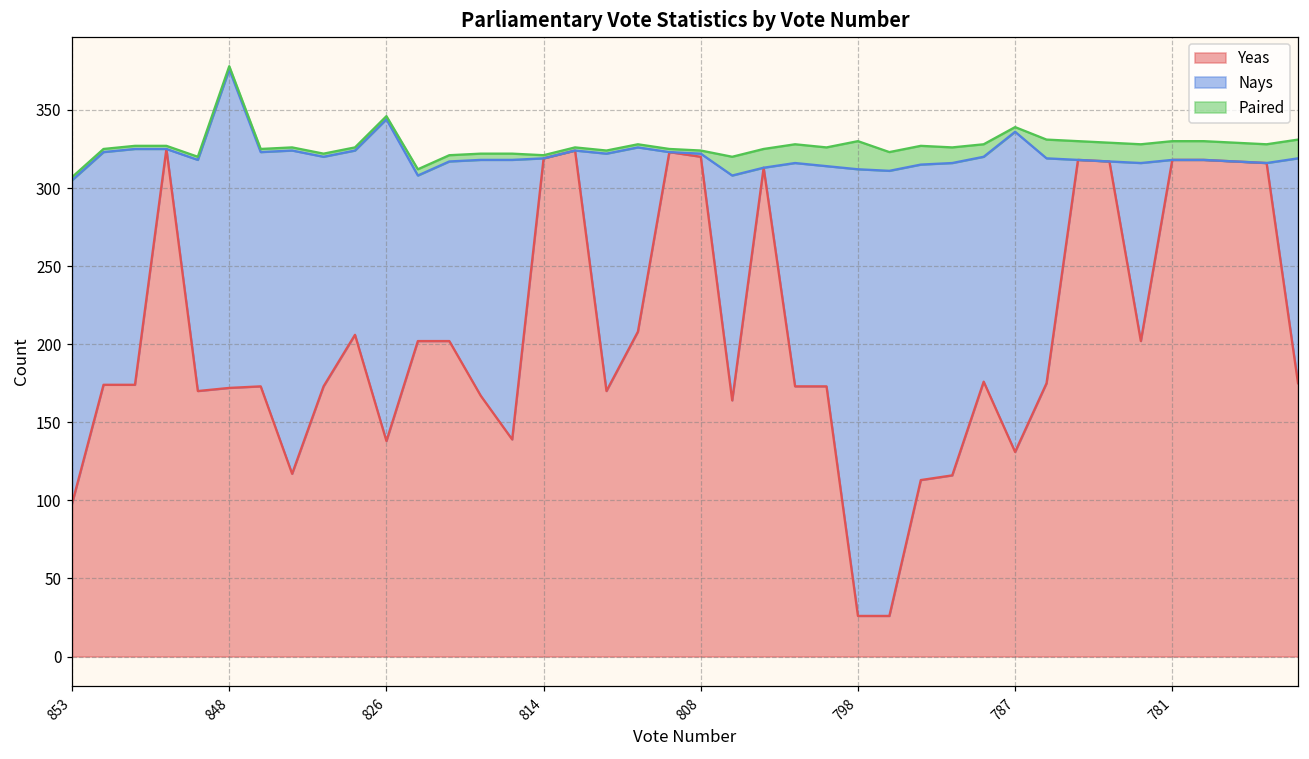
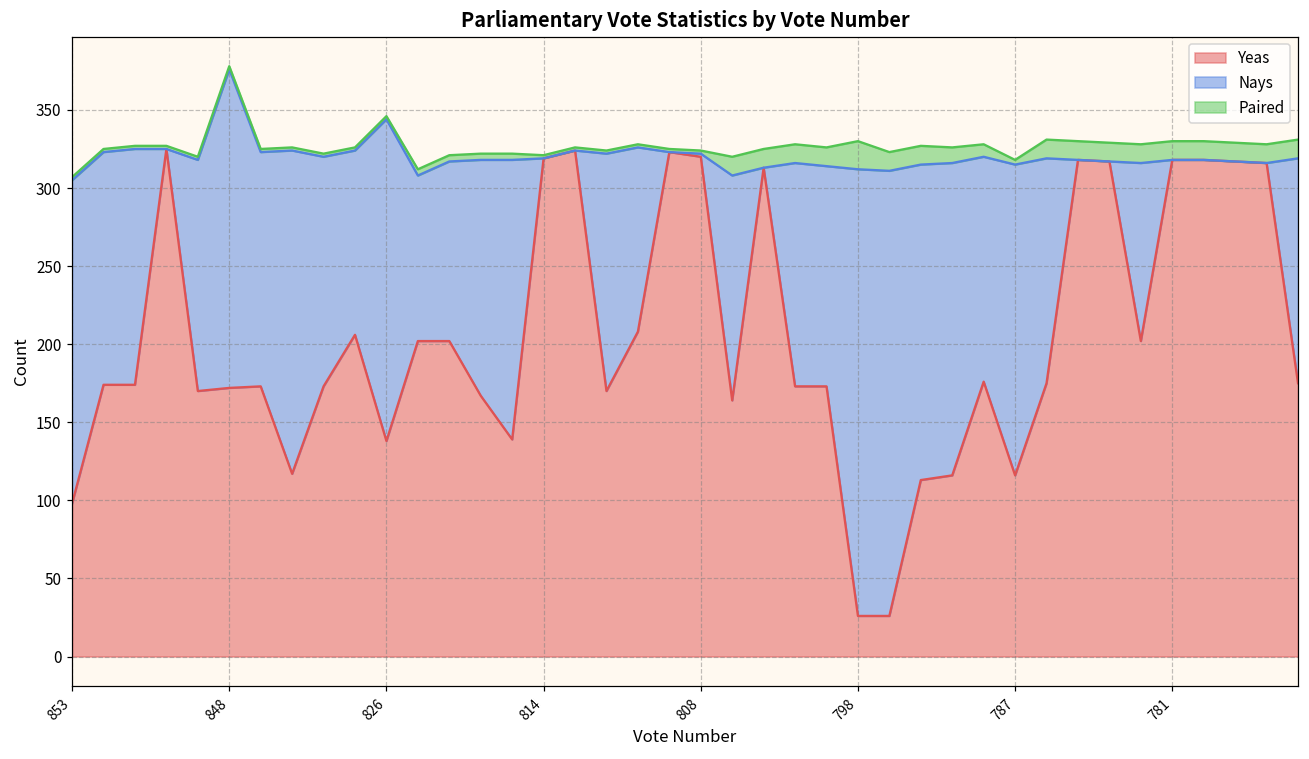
  {
    "Yeas": {
      "853": 98,
      "848": 172,
      "826": 138,
      "808": 320,
      "798": 26,
-     "787": 131
+     "787": 116
    },
    "Nays": {
      "853": 207,
      "848": 204,
      "826": 206,
      "808": 2,
      "798": 286,
-     "787": 205
+     "787": 199
    },
    "Paired": {
      "853": 2,
      "848": 2,
      "826": 2,
      "814": 2,
      "808": 2,
      "798": 18,
      "787": 3,
      "781": 12
    }
  }
